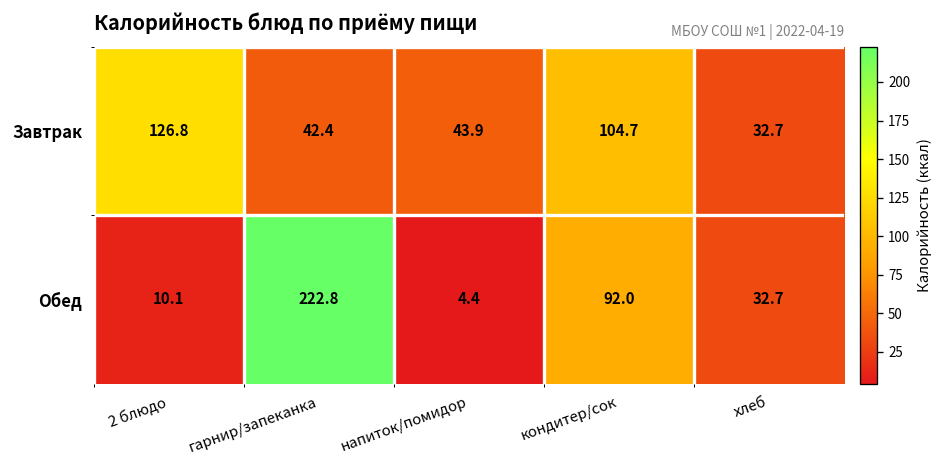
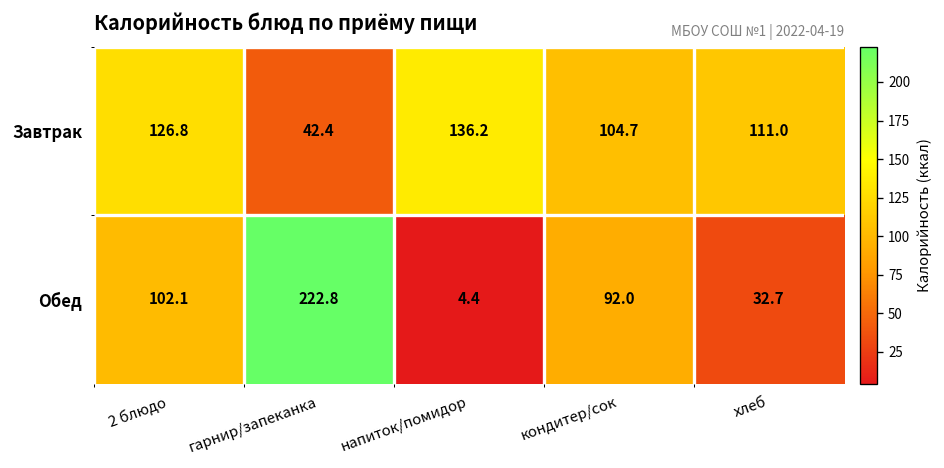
  {
    "Завтрак": {
      "2 блюдо": 126.8,
      "гарнир/запеканка": 42.4,
-     "напиток/помидор": 43.9,
+     "напиток/помидор": 136.2,
      "кондитер/сок": 104.7,
-     "хлеб": 32.7
+     "хлеб": 111.0
    },
    "Обед": {
-     "2 блюдо": 10.1,
+     "2 блюдо": 102.1,
      "гарнир/запеканка": 222.8,
      "напиток/помидор": 4.4,
      "кондитер/сок": 92.0,
      "хлеб": 32.7
    }
  }
